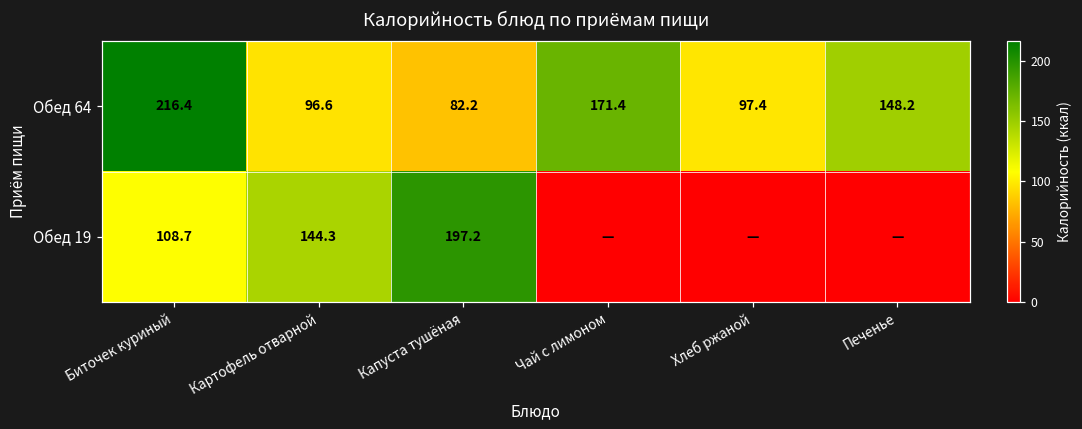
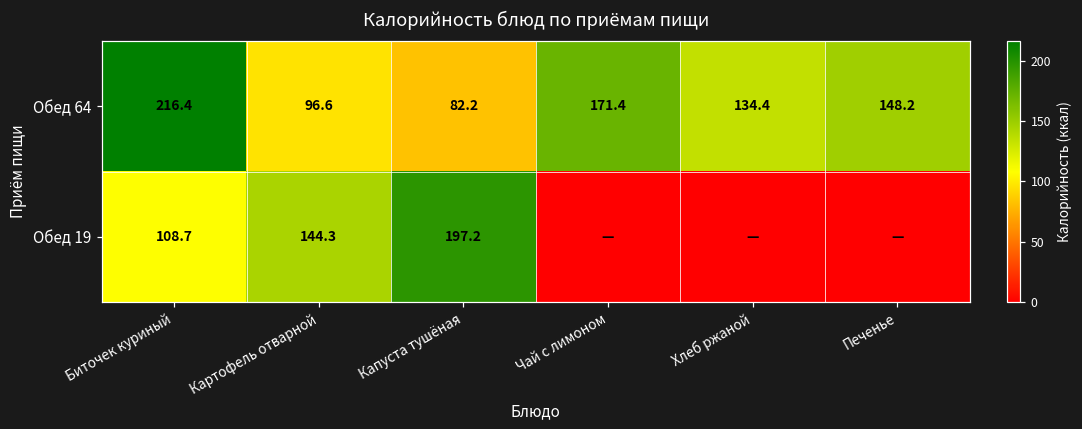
  {
    "Обед 64": {
      "Биточек куриный": 216.4,
      "Картофель отварной": 96.6,
      "Капуста тушёная": 82.2,
      "Чай с лимоном": 171.4,
-     "Хлеб ржаной": 97.4,
+     "Хлеб ржаной": 134.4,
      "Печенье": 148.2
    },
    "Обед 19": {
      "Биточек куриный": 108.7,
      "Картофель отварной": 144.3,
      "Капуста тушёная": 197.2
    }
  }
